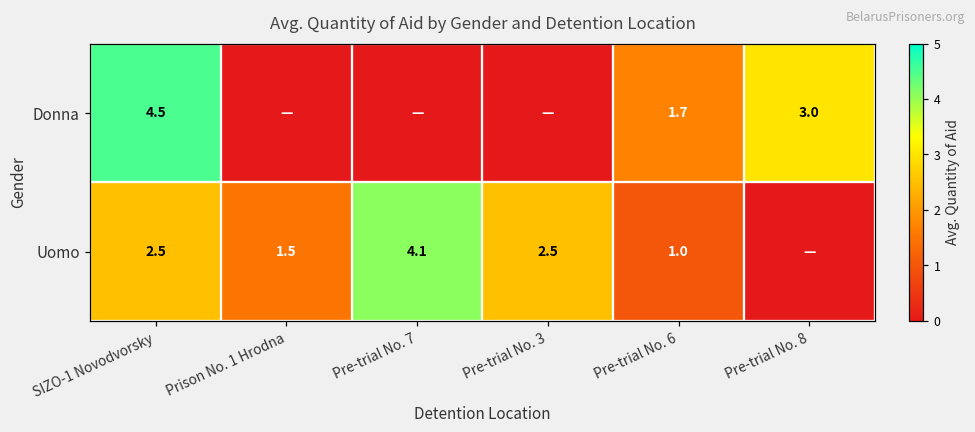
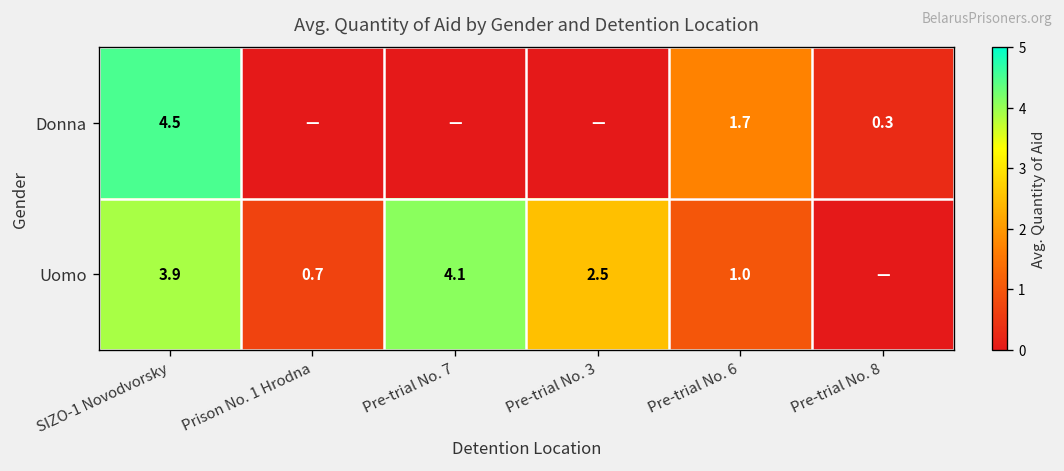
  {
    "Donna": {
      "SIZO-1 Novodvorsky": 4.5,
      "Pre-trial No. 6": 1.7,
-     "Pre-trial No. 8": 3.0
+     "Pre-trial No. 8": 0.3
    },
    "Uomo": {
-     "SIZO-1 Novodvorsky": 2.5,
-     "Prison No. 1 Hrodna": 1.5,
+     "SIZO-1 Novodvorsky": 3.9,
+     "Prison No. 1 Hrodna": 0.7,
      "Pre-trial No. 7": 4.1,
      "Pre-trial No. 3": 2.5,
      "Pre-trial No. 6": 1.0
    }
  }
